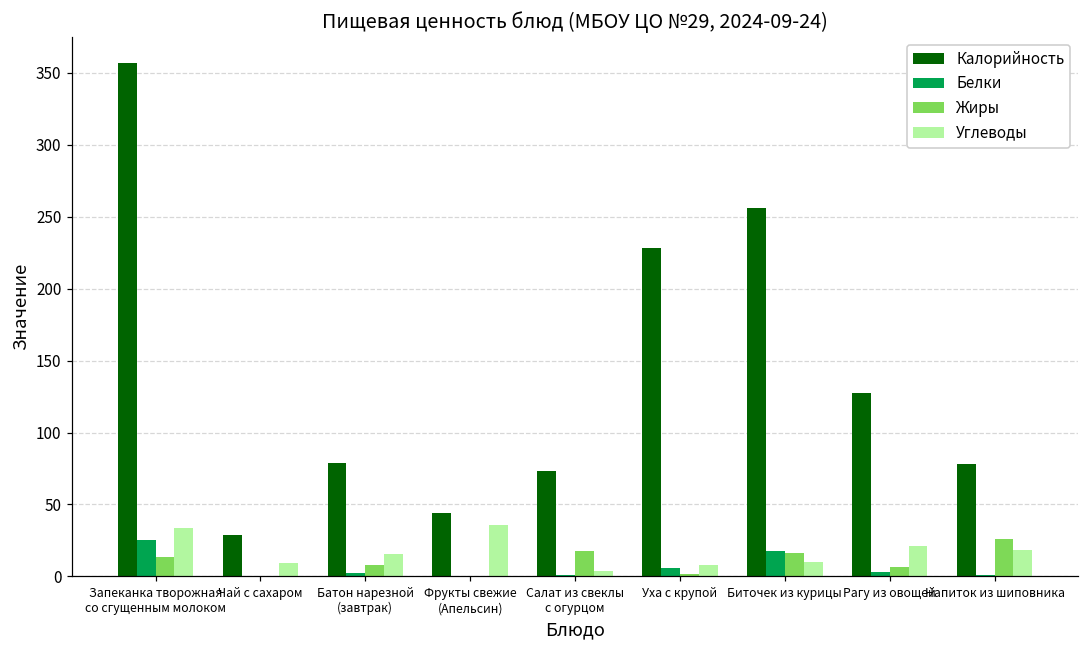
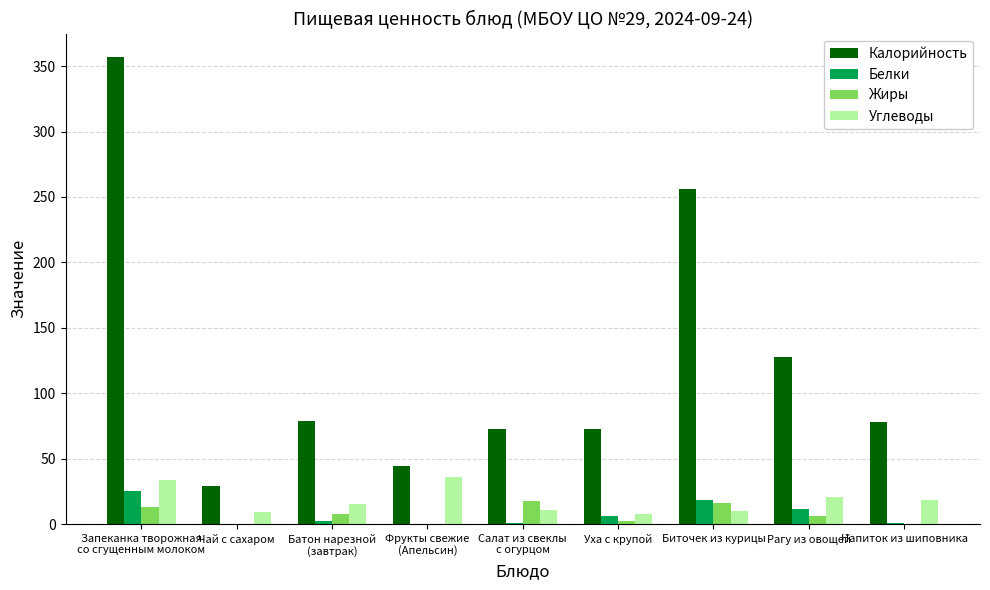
  {
    "Калорийность": {
      "Запеканка творожная со сгущенным молоком": 357,
      "Чай с сахаром": 29,
      "Батон нарезной (завтрак)": 79,
      "Фрукты свежие (Апельсин)": 44,
      "Салат из свеклы с огурцом": 73,
-     "Уха с крупой": 228,
+     "Уха с крупой": 73,
      "Биточек из курицы": 256,
      "Рагу из овощей": 128,
      "Напиток из шиповника": 78
    },
    "Белки": {
      "Запеканка творожная со сгущенным молоком": 25,
      "Батон нарезной (завтрак)": 2,
      "Уха с крупой": 6,
      "Биточек из курицы": 18,
-     "Рагу из овощей": 3
+     "Рагу из овощей": 12
    },
    "Жиры": {
      "Запеканка творожная со сгущенным молоком": 13,
      "Батон нарезной (завтрак)": 8,
      "Салат из свеклы с огурцом": 18,
      "Уха с крупой": 2,
      "Биточек из курицы": 16,
      "Рагу из овощей": 6,
-     "Напиток из шиповника": 26
+     "Напиток из шиповника": 0
    },
    "Углеводы": {
      "Запеканка творожная со сгущенным молоком": 34,
      "Чай с сахаром": 9,
      "Батон нарезной (завтрак)": 15,
      "Фрукты свежие (Апельсин)": 36,
-     "Салат из свеклы с огурцом": 4,
+     "Салат из свеклы с огурцом": 11,
      "Уха с крупой": 8,
      "Биточек из курицы": 10,
      "Рагу из овощей": 21,
      "Напиток из шиповника": 18
    }
  }
